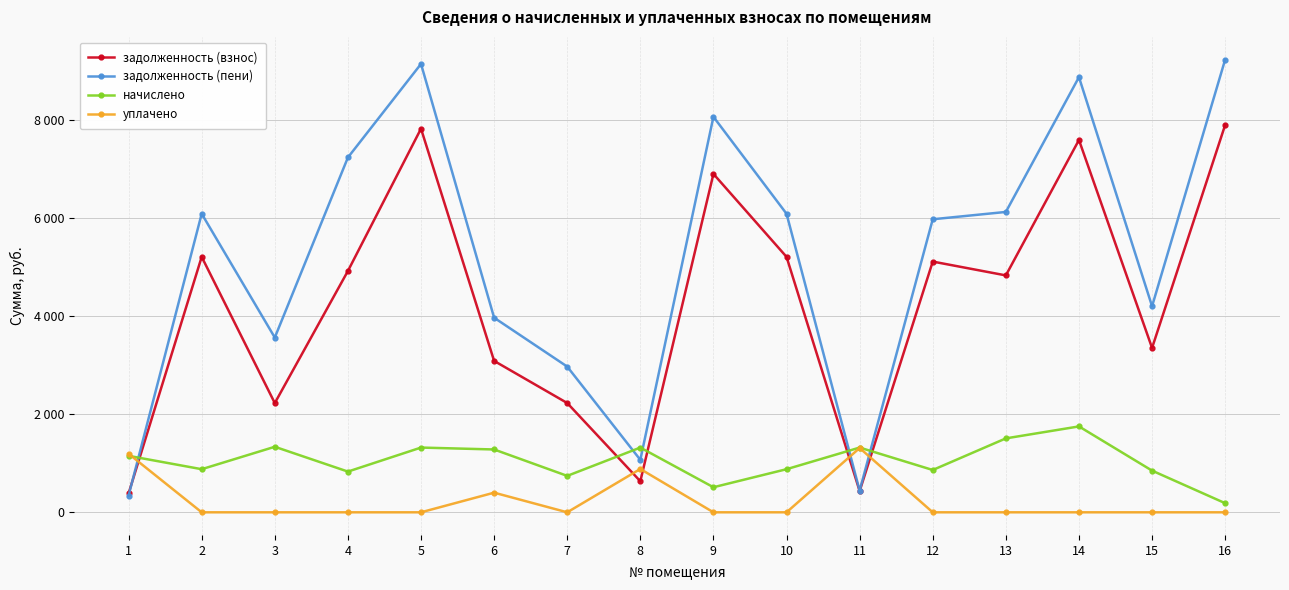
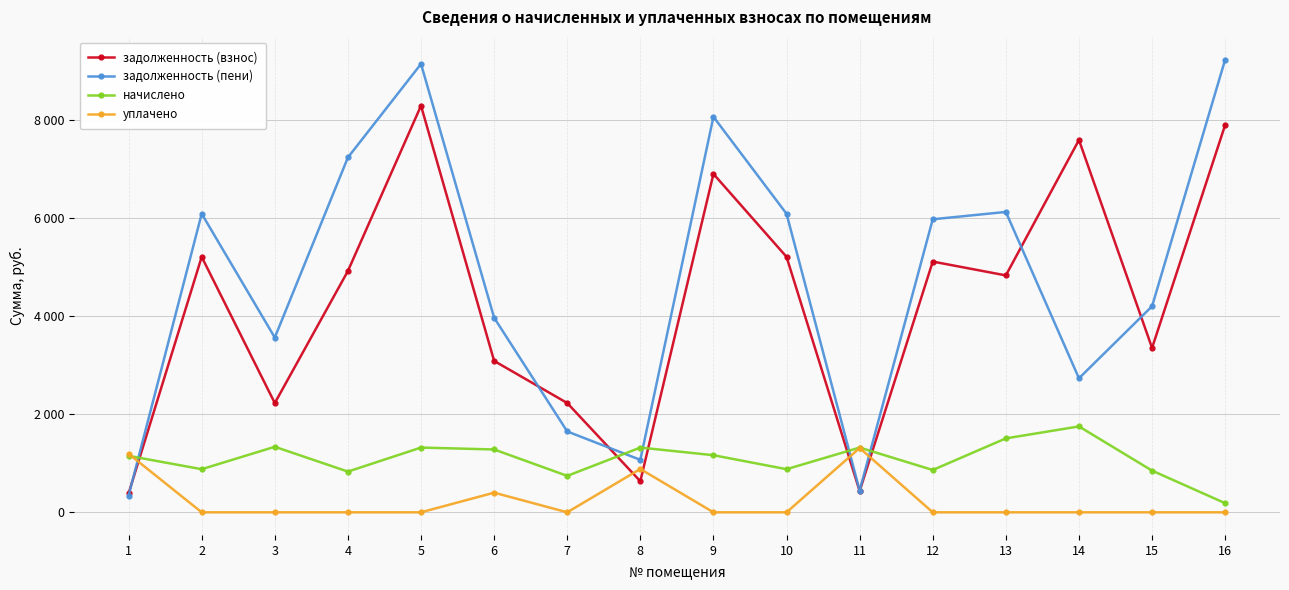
  {
    "задолженность (взнос)": {
      "2": 5200,
      "3": 2200,
      "4": 4900,
-     "5": 7800,
+     "5": 8300,
      "6": 3100,
      "7": 2200,
      "8": 600,
      "9": 6900,
      "10": 5200,
      "12": 5100,
      "13": 4800,
      "14": 7600,
      "15": 3300,
      "16": 7900
    },
    "задолженность (пени)": {
      "2": 6100,
      "3": 3600,
      "4": 7200,
      "5": 9100,
      "6": 4000,
-     "7": 3000,
+     "7": 1600,
      "8": 1100,
      "9": 8100,
      "10": 6100,
      "12": 6000,
      "13": 6100,
-     "14": 8900,
+     "14": 2700,
      "15": 4200,
      "16": 9200
    },
    "начислено": {
      "2": 900,
      "3": 1300,
      "4": 800,
      "5": 1300,
      "6": 1300,
      "7": 700,
      "8": 1300,
-     "9": 500,
+     "9": 1200,
      "10": 900,
      "12": 900,
      "13": 1500,
      "14": 1700,
      "15": 800,
      "16": 200
    },
    "уплачено": {
      "2": 0,
      "3": 0,
      "4": 0,
      "5": 0,
      "6": 400,
      "7": 0,
      "8": 900,
      "9": 0,
      "10": 0,
      "12": 0,
      "13": 0,
      "14": 0,
      "15": 0,
      "16": 0
    }
  }
